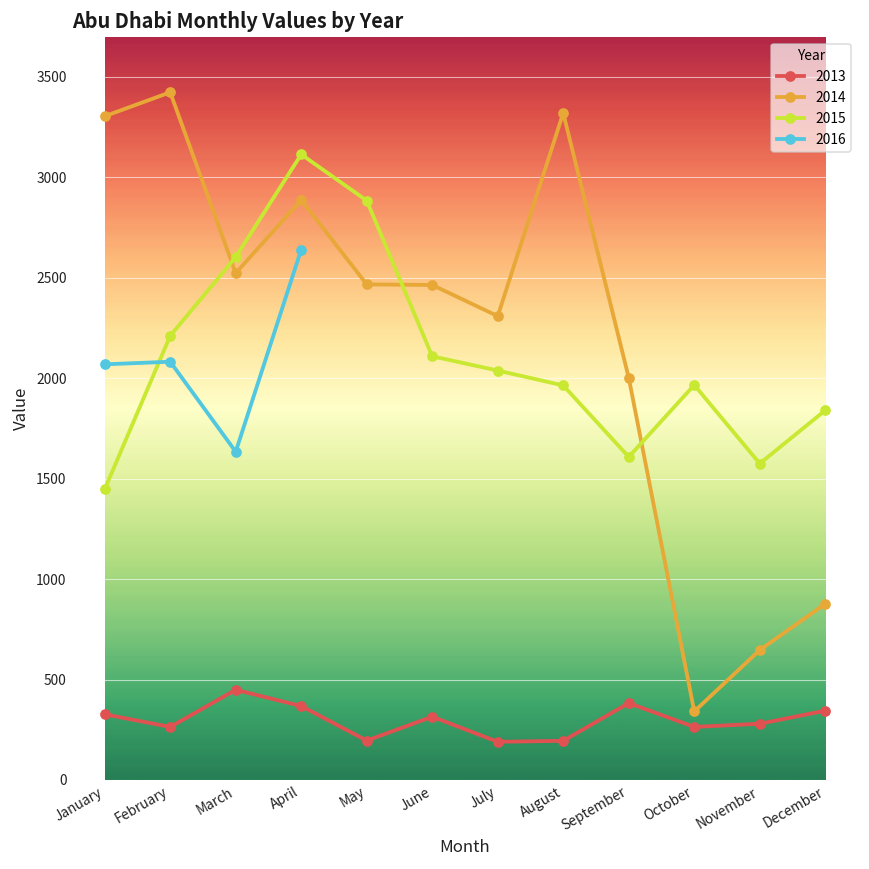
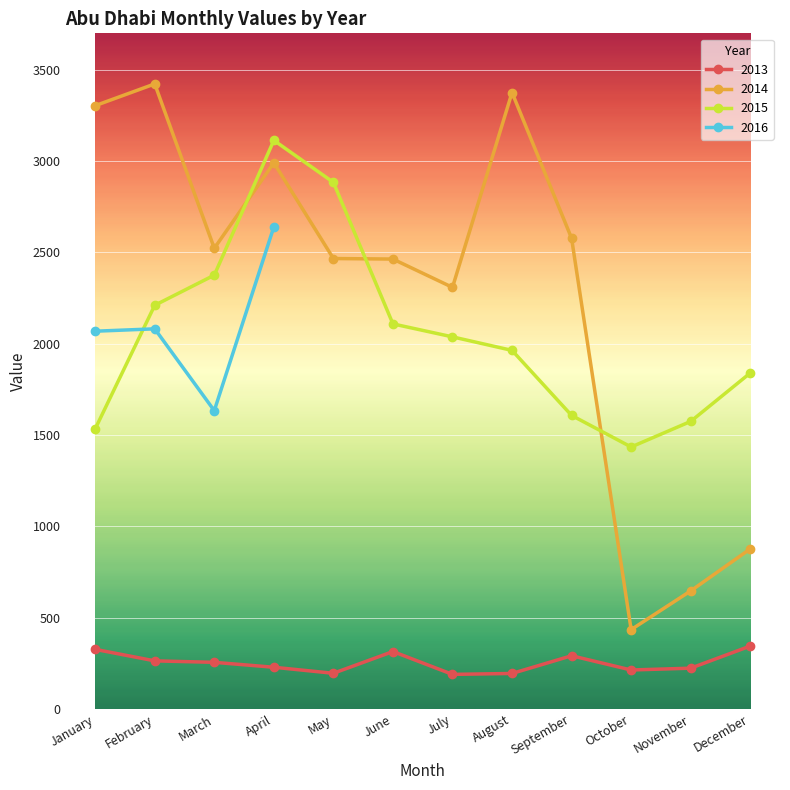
  {
    "2013": {
      "January": 330,
      "February": 260,
-     "March": 450,
-     "April": 370,
+     "March": 260,
+     "April": 230,
      "May": 200,
      "June": 320,
      "July": 190,
      "August": 200,
-     "September": 380,
-     "October": 260,
-     "November": 280,
+     "September": 290,
+     "October": 210,
+     "November": 220,
      "December": 350
    },
    "2014": {
      "January": 3300,
      "February": 3420,
      "March": 2520,
-     "April": 2890,
+     "April": 2990,
      "May": 2470,
      "June": 2460,
      "July": 2310,
-     "August": 3320,
-     "September": 2000,
-     "October": 340,
+     "August": 3380,
+     "September": 2580,
+     "October": 440,
      "November": 650,
      "December": 880
    },
    "2015": {
-     "January": 1450,
+     "January": 1530,
      "February": 2210,
-     "March": 2600,
+     "March": 2380,
      "April": 3110,
      "May": 2880,
      "June": 2110,
      "July": 2040,
      "August": 1960,
      "September": 1610,
-     "October": 1970,
+     "October": 1440,
      "November": 1580,
      "December": 1840
    },
    "2016": {
      "January": 2070,
      "February": 2080,
      "March": 1630,
      "April": 2640
    }
  }
